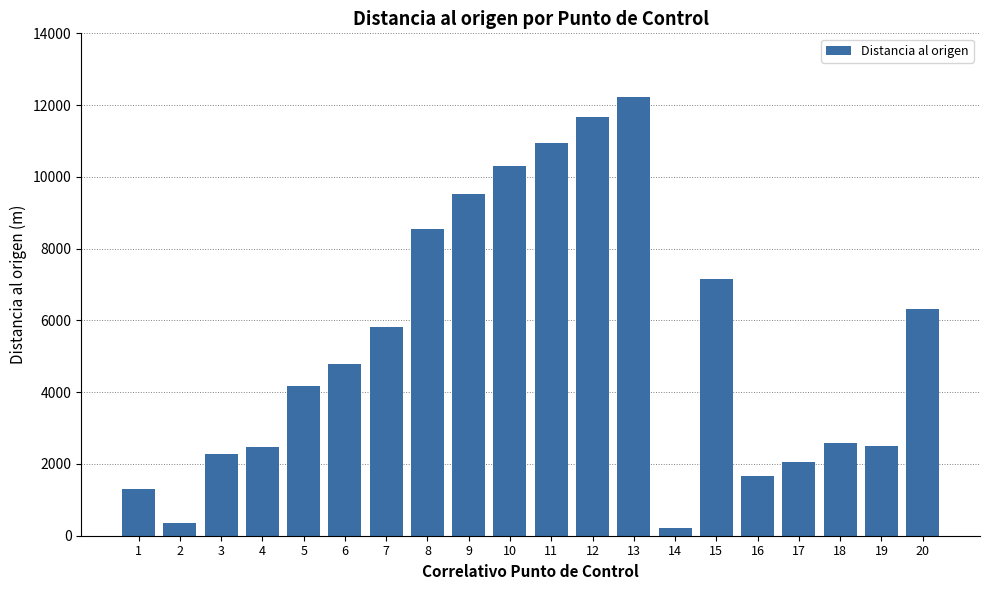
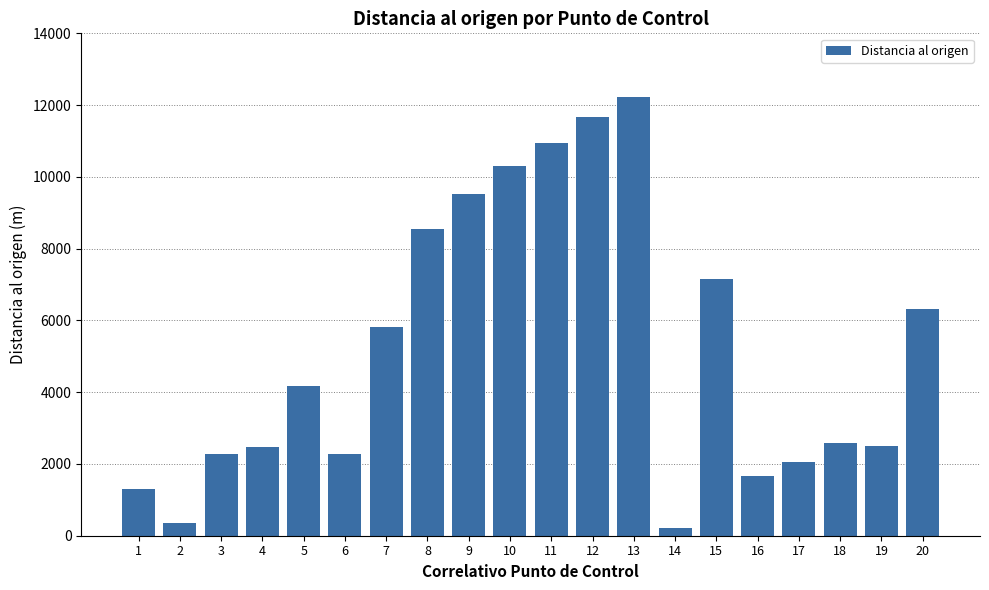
  {
    "1": 1300,
    "2": 400,
    "3": 2300,
    "4": 2500,
    "5": 4200,
-   "6": 4800,
+   "6": 2300,
    "7": 5800,
    "8": 8500,
    "9": 9500,
    "10": 10300,
    "11": 10900,
    "12": 11700,
    "13": 12200,
    "14": 200,
    "15": 7100,
    "16": 1700,
    "17": 2000,
    "18": 2600,
    "19": 2500,
    "20": 6300
  }
